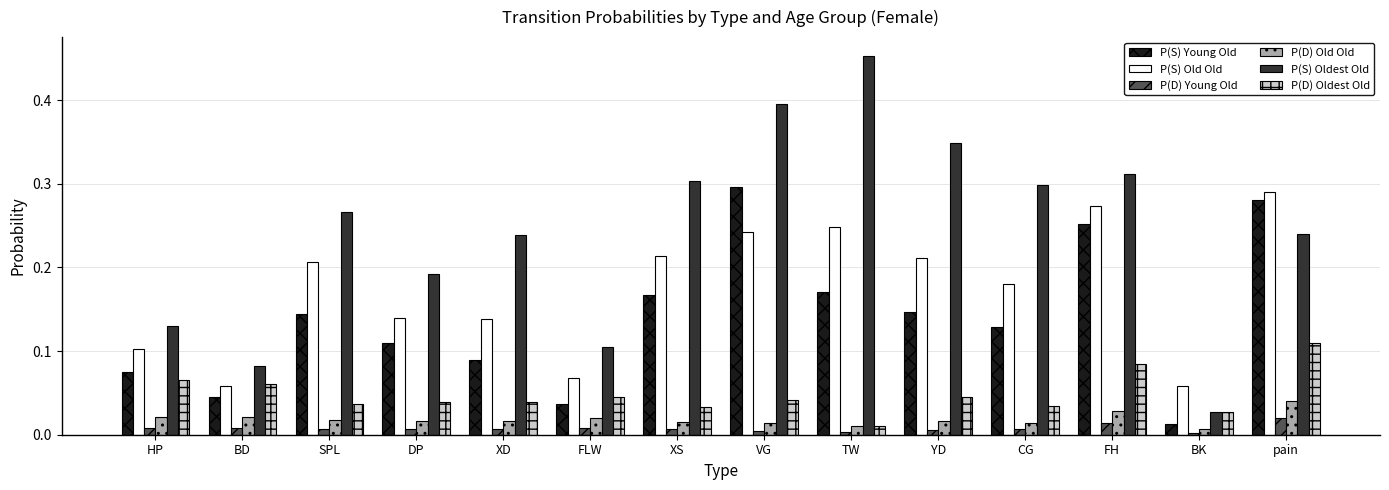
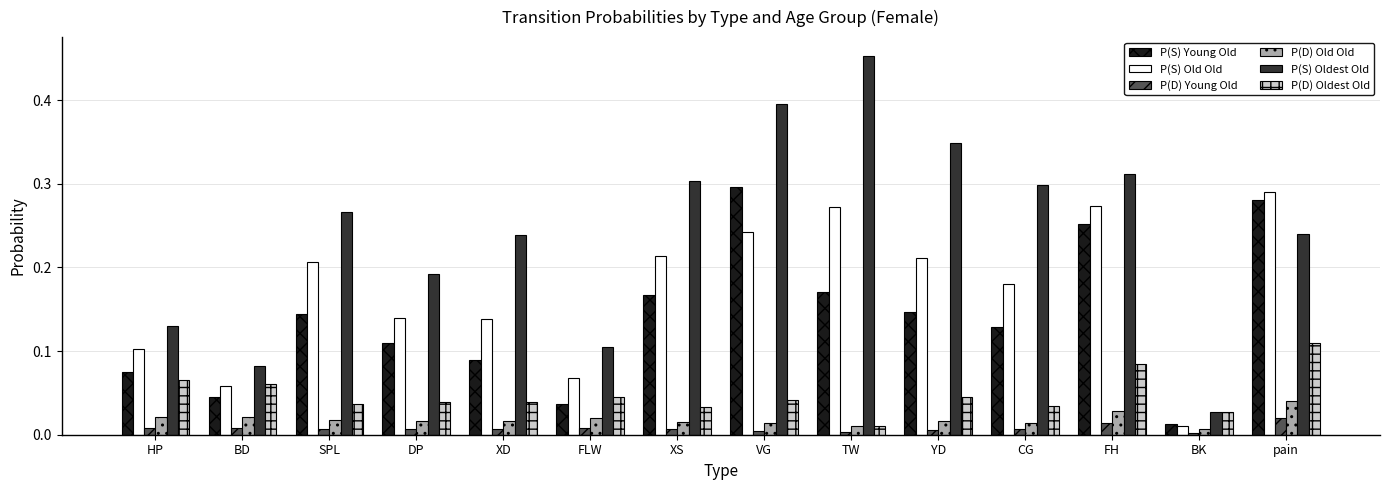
  {
    "P(S) Old Old": {
      "HP": 0.10,
      "BD": 0.06,
      "SPL": 0.21,
      "DP": 0.14,
      "XD": 0.14,
      "FLW": 0.07,
      "XS": 0.21,
      "VG": 0.24,
-     "TW": 0.25,
+     "TW": 0.27,
      "YD": 0.21,
      "CG": 0.18,
      "FH": 0.27,
-     "BK": 0.06,
+     "BK": 0.01,
      "pain": 0.29
    }
  }
